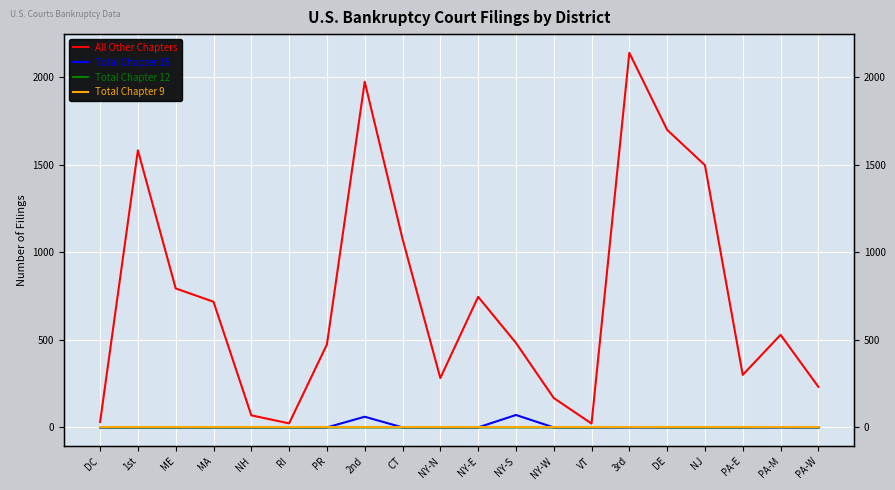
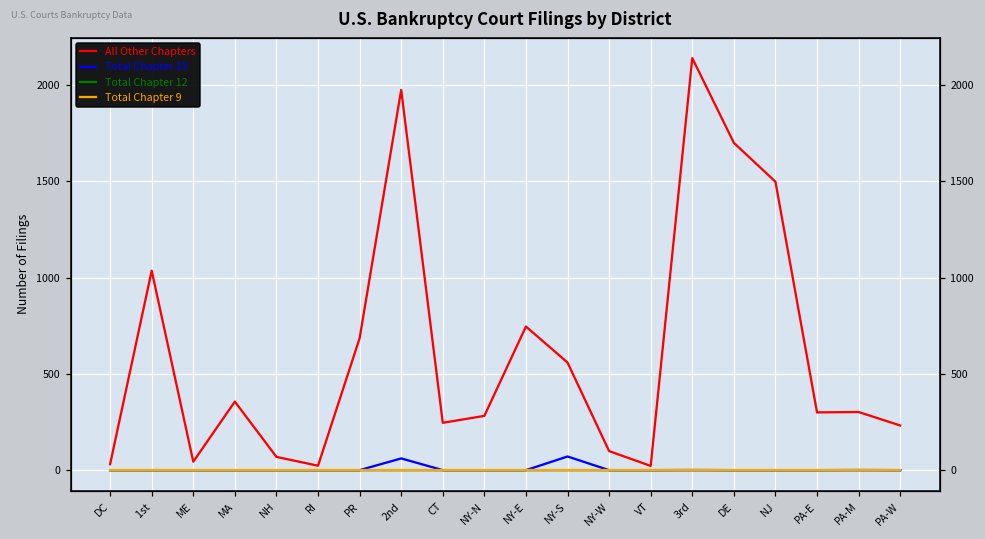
  {
    "All Other Chapters": {
      "DC": 30,
-     "1st": 1580,
-     "ME": 790,
-     "MA": 720,
+     "1st": 1040,
+     "ME": 40,
+     "MA": 360,
      "NH": 70,
      "RI": 20,
-     "PR": 470,
+     "PR": 690,
      "2nd": 1980,
-     "CT": 1080,
+     "CT": 250,
      "NY-N": 280,
      "NY-E": 750,
-     "NY-S": 480,
-     "NY-W": 170,
+     "NY-S": 560,
+     "NY-W": 100,
      "VT": 20,
      "3rd": 2140,
      "DE": 1700,
      "NJ": 1500,
      "PA-E": 300,
-     "PA-M": 530,
+     "PA-M": 300,
      "PA-W": 230
    },
    "Total Chapter 15": {
      "2nd": 60,
      "NY-S": 70
    },
    "Total Chapter 9": {
      "2nd": 0,
      "NY-S": 0
    }
  }
